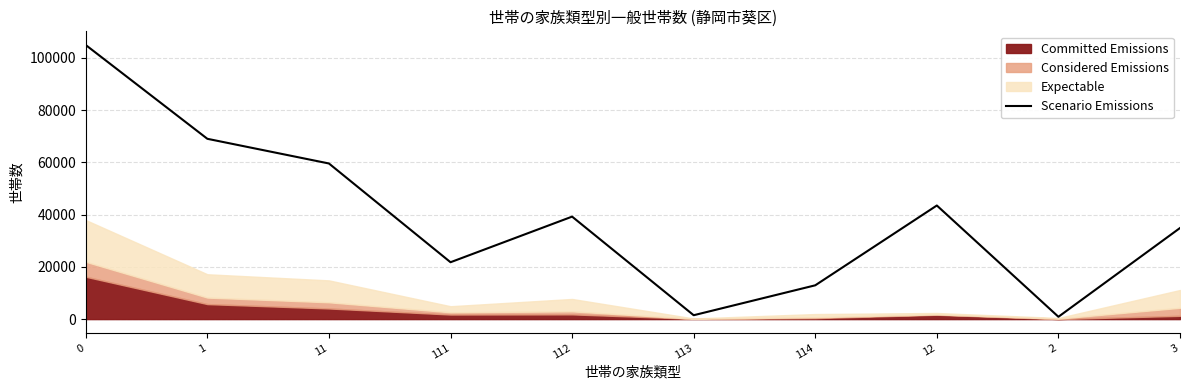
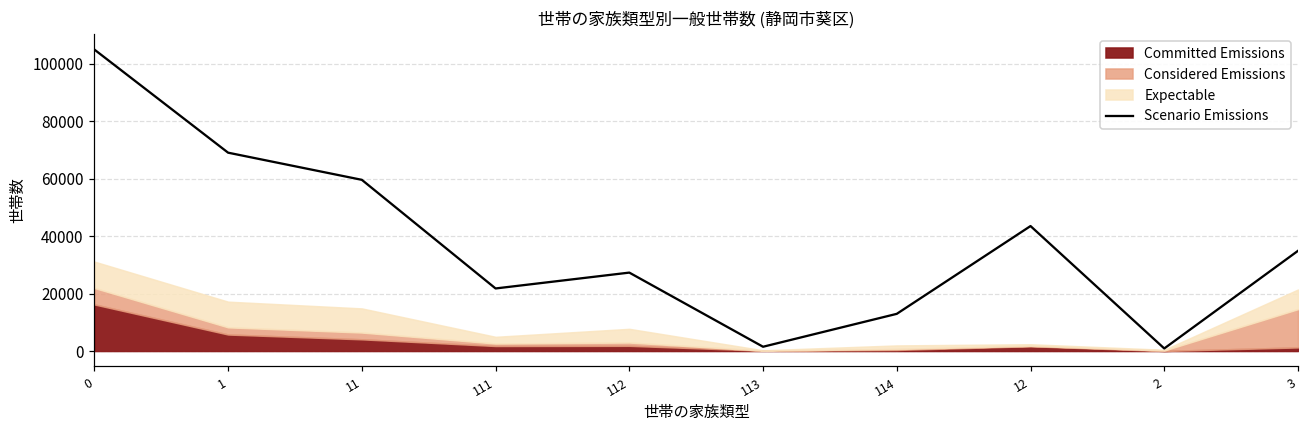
  {
    "Scenario Emissions": {
      "0": 105000,
      "1": 69000,
      "11": 60000,
      "111": 22000,
-     "112": 39000,
+     "112": 27000,
      "113": 1000,
      "114": 13000,
      "12": 44000,
      "3": 35000
    },
    "Committed Emissions": {
      "0": 16000,
      "1": 6000,
      "11": 4000,
      "112": 2000,
      "3": 1000
    },
    "Considered Emissions": {
      "0": 6000,
      "1": 2000,
      "11": 2000,
      "112": 1000,
-     "3": 3000
+     "3": 13000
    },
    "Expectable": {
-     "0": 16000,
+     "0": 9000,
      "1": 9000,
      "11": 8000,
      "111": 2000,
      "112": 5000,
      "114": 1000,
      "3": 7000
    }
  }
